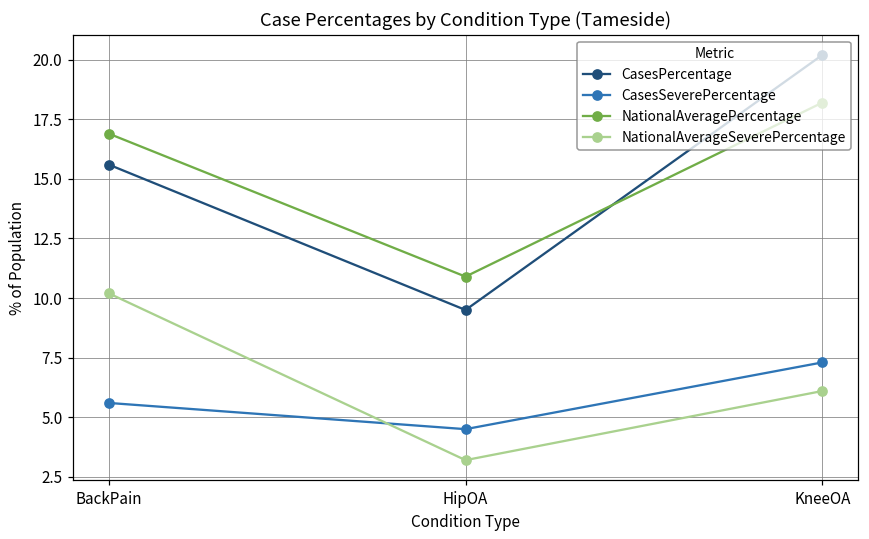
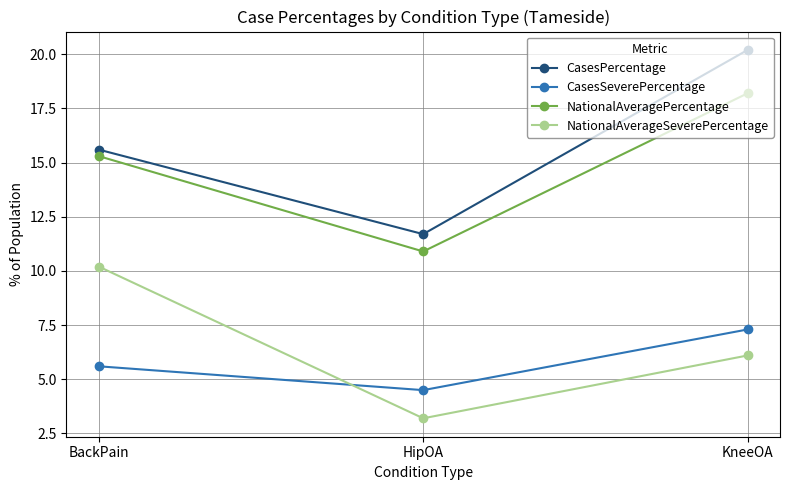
  {
    "CasesPercentage": {
      "BackPain": 15.6,
-     "HipOA": 9.5
+     "HipOA": 11.7
    },
    "CasesSeverePercentage": {
      "BackPain": 5.6,
      "HipOA": 4.5,
      "KneeOA": 7.3
    },
    "NationalAveragePercentage": {
-     "BackPain": 16.9,
+     "BackPain": 15.3,
      "HipOA": 10.9
    },
    "NationalAverageSeverePercentage": {
      "BackPain": 10.2,
      "HipOA": 3.2,
      "KneeOA": 6.1
    }
  }
